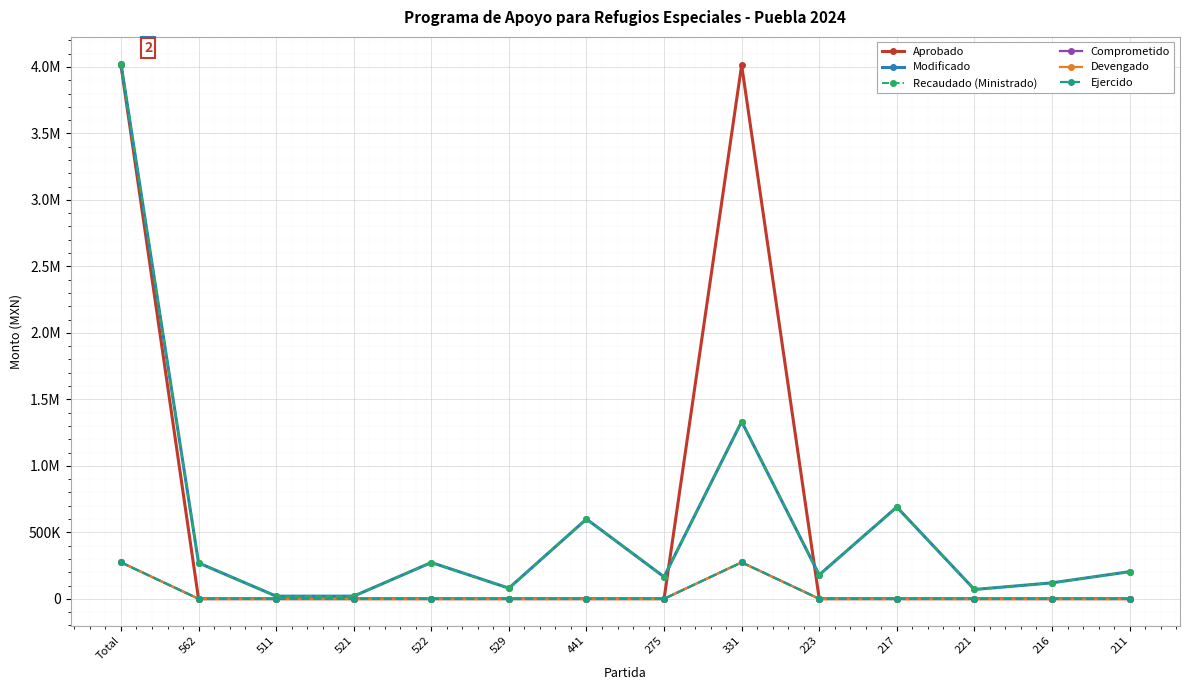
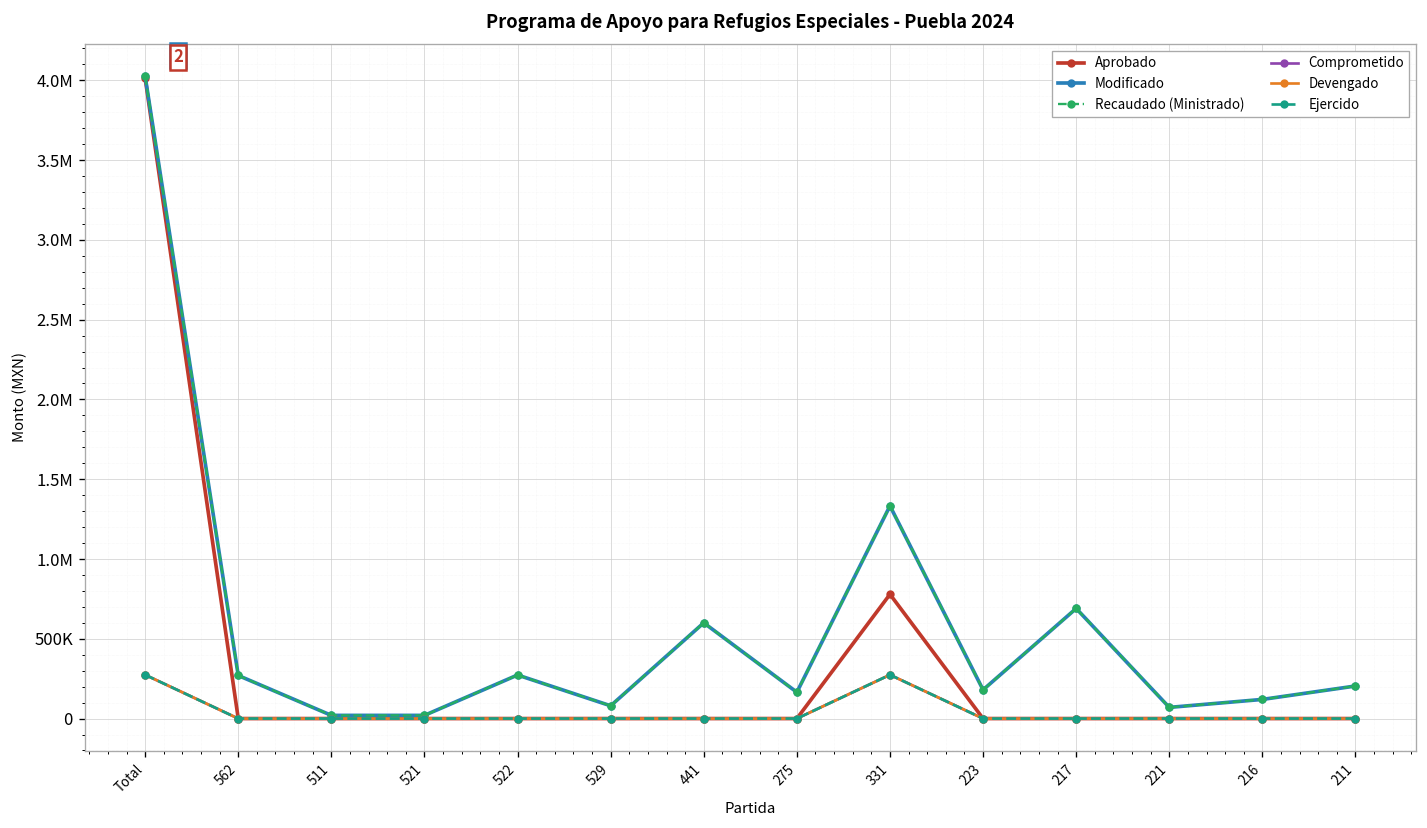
  {
    "Aprobado": {
-     "331": 4010000
+     "331": 780000
    }
  }
